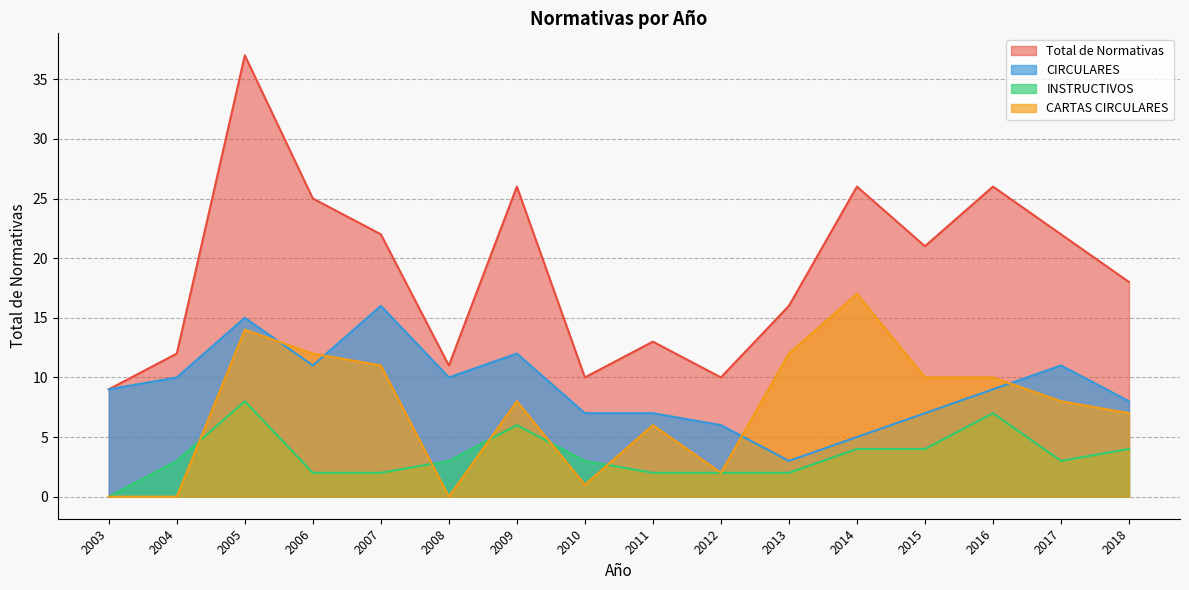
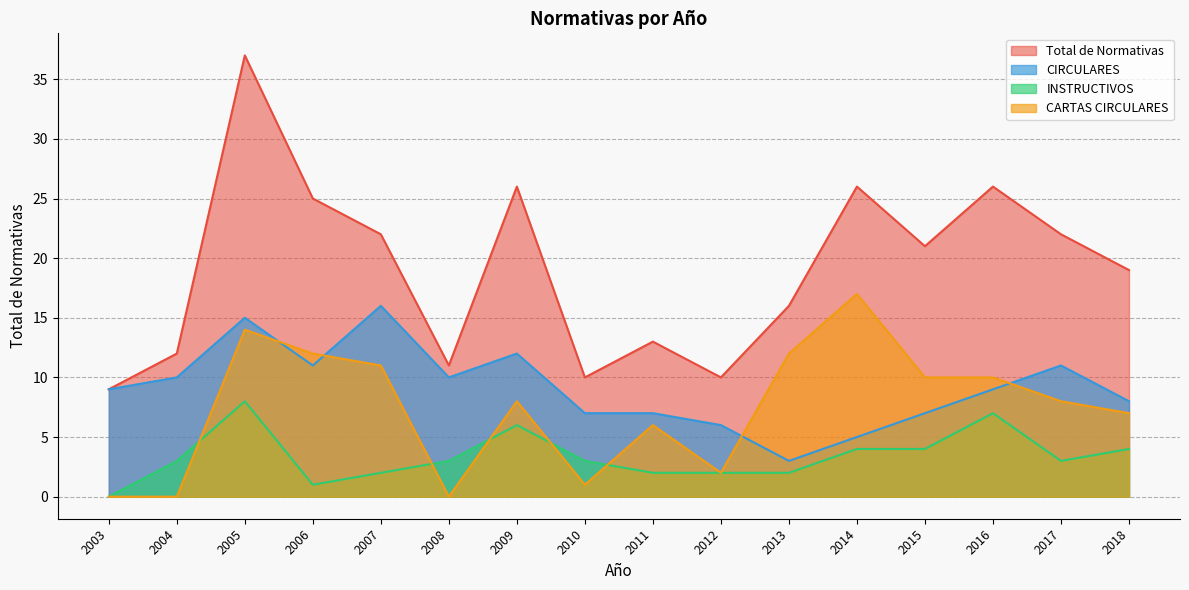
  {
    "Total de Normativas": {
      "2004": 12,
      "2005": 37,
      "2006": 25,
      "2007": 22,
      "2008": 11,
      "2009": 26,
      "2010": 10,
      "2011": 13,
      "2012": 10,
      "2013": 16,
      "2014": 26,
      "2015": 21,
      "2016": 26,
      "2017": 22,
-     "2018": 18
+     "2018": 19
    },
    "CIRCULARES": {
      "2004": 10,
      "2005": 15,
      "2006": 11,
      "2007": 16,
      "2008": 10,
      "2009": 12,
      "2010": 7,
      "2011": 7,
      "2012": 6,
      "2013": 3,
      "2014": 5,
      "2015": 7,
      "2016": 9,
      "2017": 11,
      "2018": 8
    },
    "INSTRUCTIVOS": {
      "2004": 3,
      "2005": 8,
-     "2006": 2,
+     "2006": 1,
      "2007": 2,
      "2008": 3,
      "2009": 6,
      "2010": 3,
      "2011": 2,
      "2013": 2,
      "2014": 4,
      "2015": 4,
      "2016": 7,
      "2017": 3,
      "2018": 4
    },
    "CARTAS CIRCULARES": {
      "2004": 0,
      "2005": 14,
      "2006": 12,
      "2007": 11,
      "2008": 0,
      "2009": 8,
      "2010": 1,
      "2011": 6,
      "2013": 12,
      "2014": 17,
      "2015": 10,
      "2016": 10,
      "2017": 8,
      "2018": 7
    }
  }
